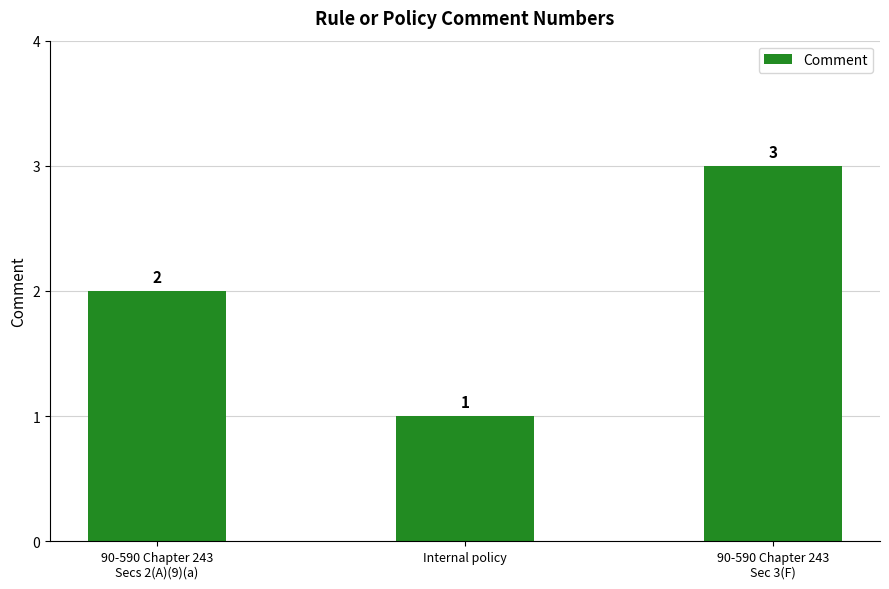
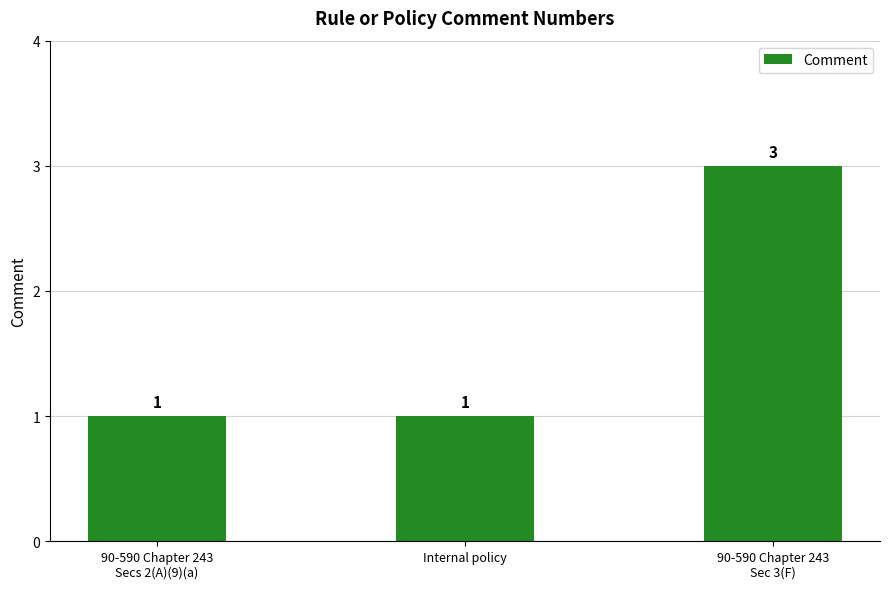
  {
-   "90-590 Chapter 243 Secs 2(A)(9)(a)": 2,
+   "90-590 Chapter 243 Secs 2(A)(9)(a)": 1,
    "Internal policy": 1,
    "90-590 Chapter 243 Sec 3(F)": 3
  }
